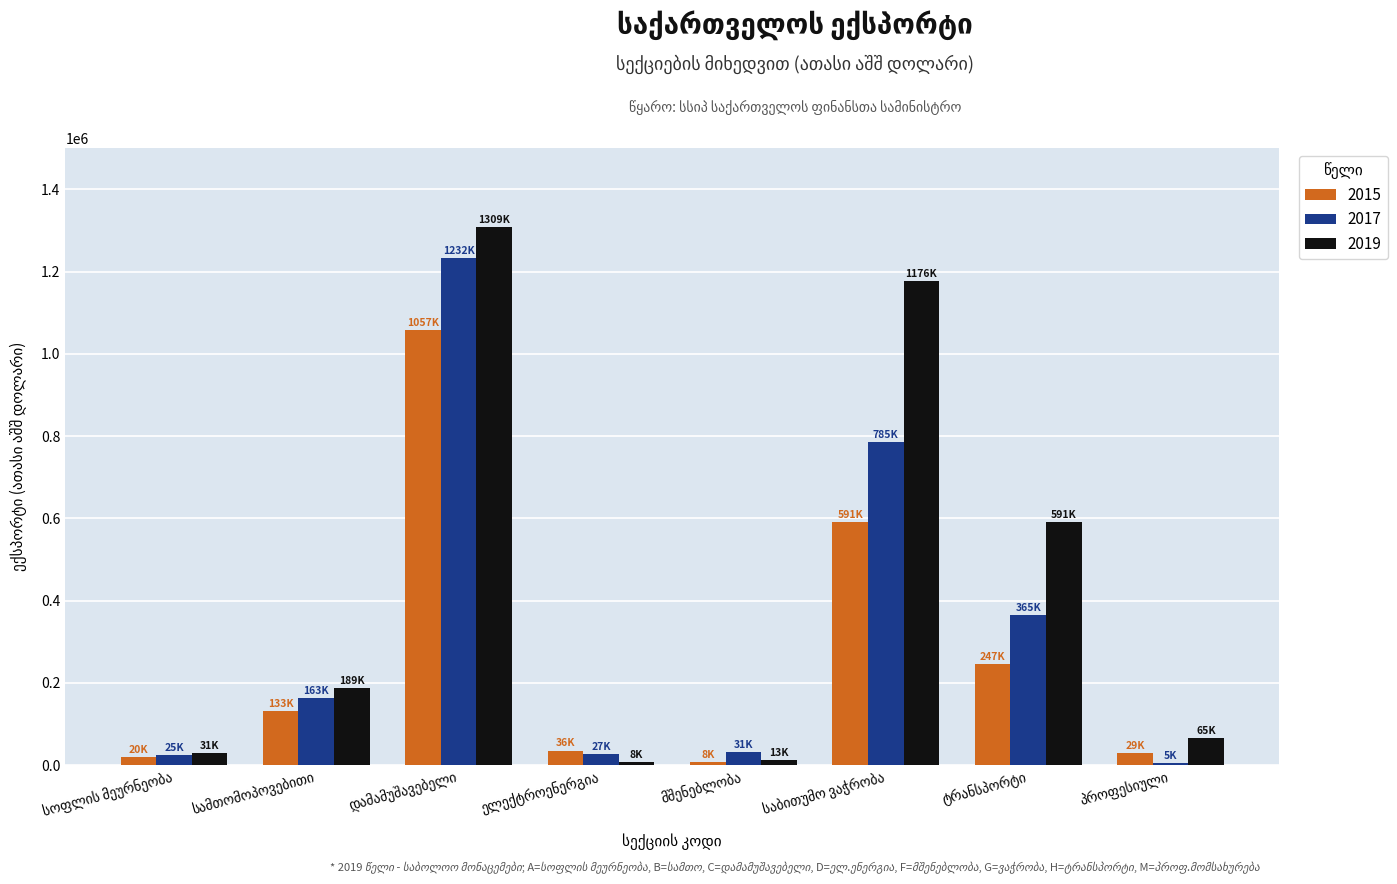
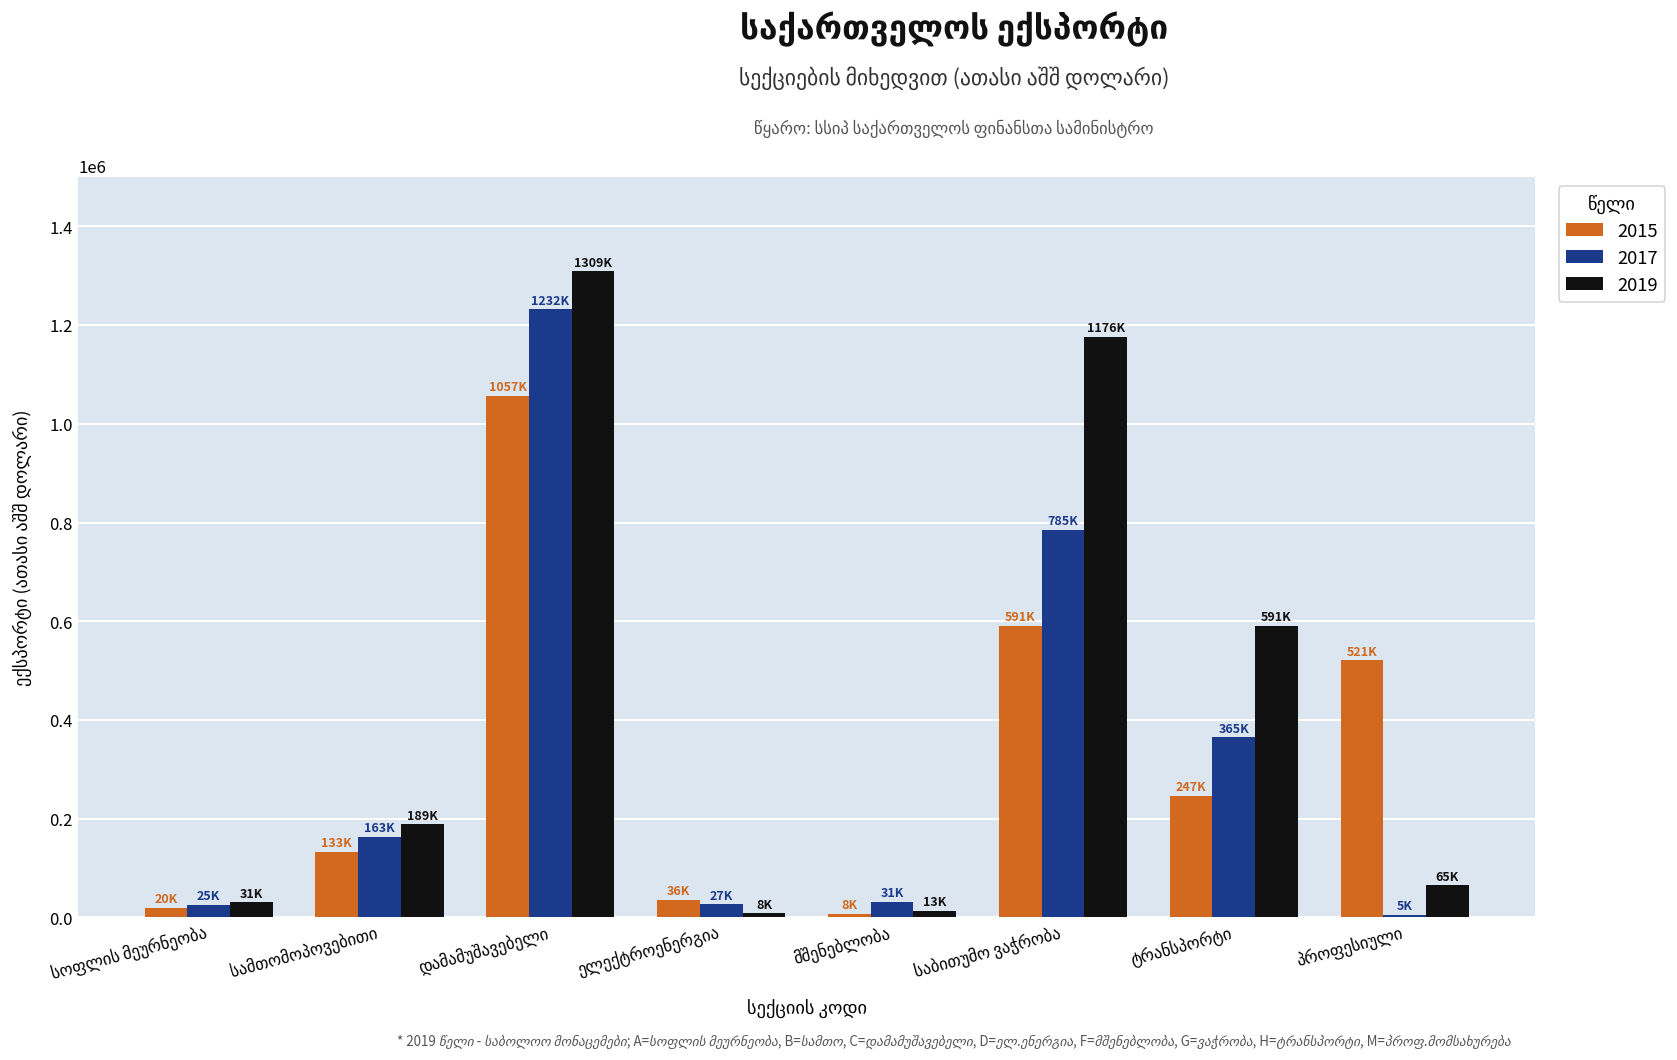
  {
    "2015": {
      "სოფლის მეურნეობა": "20K",
      "სამთომოპოვებითი": "133K",
      "დამამუშავებელი": "1057K",
      "ელექტროენერგია": "36K",
      "მშენებლობა": "8K",
      "საბითუმო ვაჭრობა": "591K",
      "ტრანსპორტი": "247K",
-     "პროფესიული": "29K"
+     "პროფესიული": "521K"
    },
    "2017": {
      "სოფლის მეურნეობა": "25K",
      "სამთომოპოვებითი": "163K",
      "დამამუშავებელი": "1232K",
      "ელექტროენერგია": "27K",
      "მშენებლობა": "31K",
      "საბითუმო ვაჭრობა": "785K",
      "ტრანსპორტი": "365K",
      "პროფესიული": "5K"
    },
    "2019": {
      "სოფლის მეურნეობა": "31K",
      "სამთომოპოვებითი": "189K",
      "დამამუშავებელი": "1309K",
      "ელექტროენერგია": "8K",
      "მშენებლობა": "13K",
      "საბითუმო ვაჭრობა": "1176K",
      "ტრანსპორტი": "591K",
      "პროფესიული": "65K"
    }
  }
